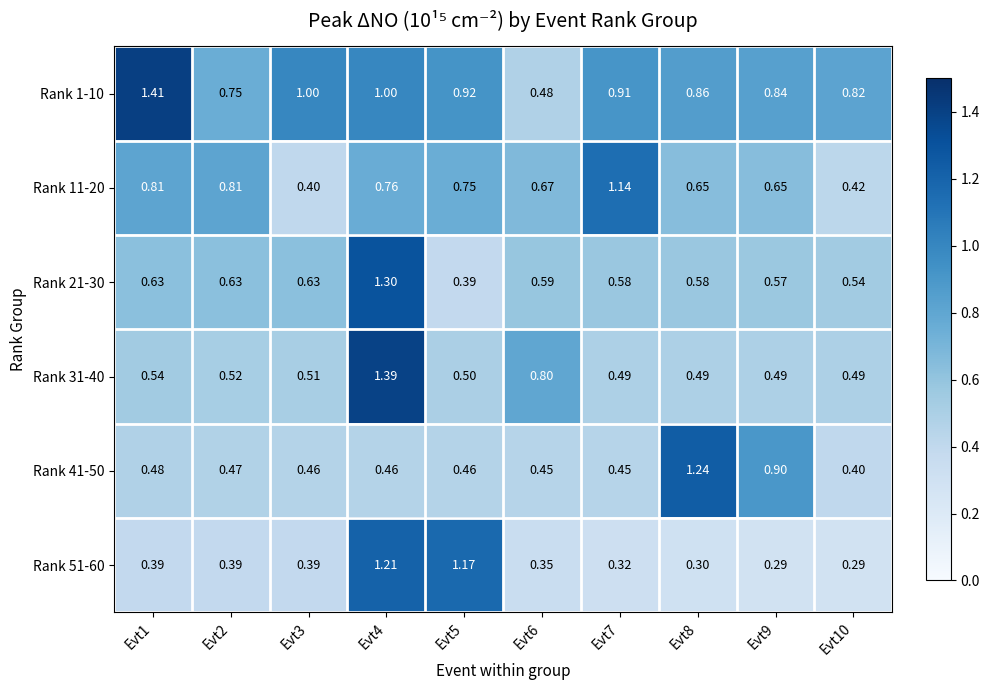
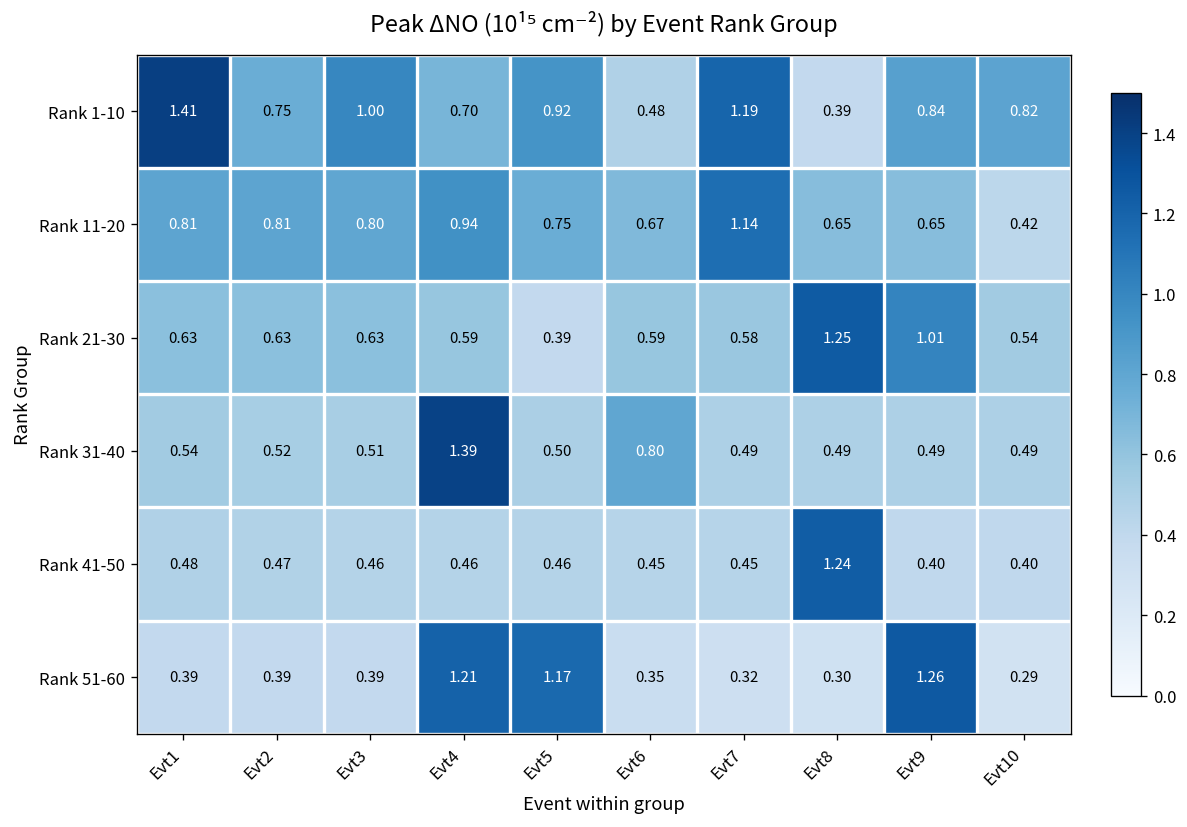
  {
    "Rank 1-10": {
      "Evt1": 1.41,
      "Evt2": 0.75,
      "Evt3": 1.00,
-     "Evt4": 1.00,
+     "Evt4": 0.70,
      "Evt5": 0.92,
      "Evt6": 0.48,
-     "Evt7": 0.91,
-     "Evt8": 0.86,
+     "Evt7": 1.19,
+     "Evt8": 0.39,
      "Evt9": 0.84,
      "Evt10": 0.82
    },
    "Rank 11-20": {
      "Evt1": 0.81,
      "Evt2": 0.81,
-     "Evt3": 0.40,
-     "Evt4": 0.76,
+     "Evt3": 0.80,
+     "Evt4": 0.94,
      "Evt5": 0.75,
      "Evt6": 0.67,
      "Evt7": 1.14,
      "Evt8": 0.65,
      "Evt9": 0.65,
      "Evt10": 0.42
    },
    "Rank 21-30": {
      "Evt1": 0.63,
      "Evt2": 0.63,
      "Evt3": 0.63,
-     "Evt4": 1.30,
+     "Evt4": 0.59,
      "Evt5": 0.39,
      "Evt6": 0.59,
      "Evt7": 0.58,
-     "Evt8": 0.58,
-     "Evt9": 0.57,
+     "Evt8": 1.25,
+     "Evt9": 1.01,
      "Evt10": 0.54
    },
    "Rank 31-40": {
      "Evt1": 0.54,
      "Evt2": 0.52,
      "Evt3": 0.51,
      "Evt4": 1.39,
      "Evt5": 0.50,
      "Evt6": 0.80,
      "Evt7": 0.49,
      "Evt8": 0.49,
      "Evt9": 0.49,
      "Evt10": 0.49
    },
    "Rank 41-50": {
      "Evt1": 0.48,
      "Evt2": 0.47,
      "Evt3": 0.46,
      "Evt4": 0.46,
      "Evt5": 0.46,
      "Evt6": 0.45,
      "Evt7": 0.45,
      "Evt8": 1.24,
-     "Evt9": 0.90,
+     "Evt9": 0.40,
      "Evt10": 0.40
    },
    "Rank 51-60": {
      "Evt1": 0.39,
      "Evt2": 0.39,
      "Evt3": 0.39,
      "Evt4": 1.21,
      "Evt5": 1.17,
      "Evt6": 0.35,
      "Evt7": 0.32,
      "Evt8": 0.30,
-     "Evt9": 0.29,
+     "Evt9": 1.26,
      "Evt10": 0.29
    }
  }
